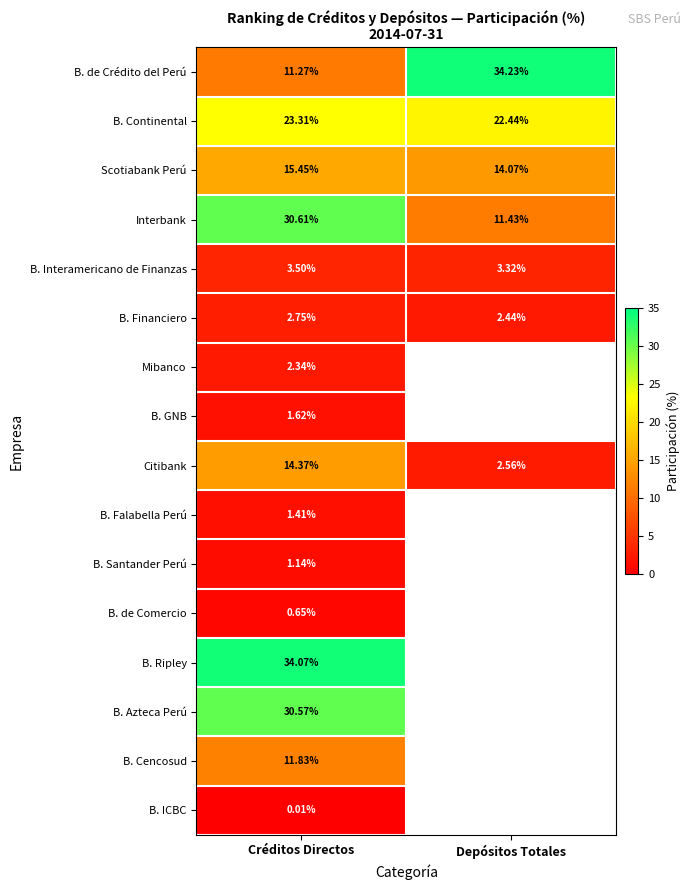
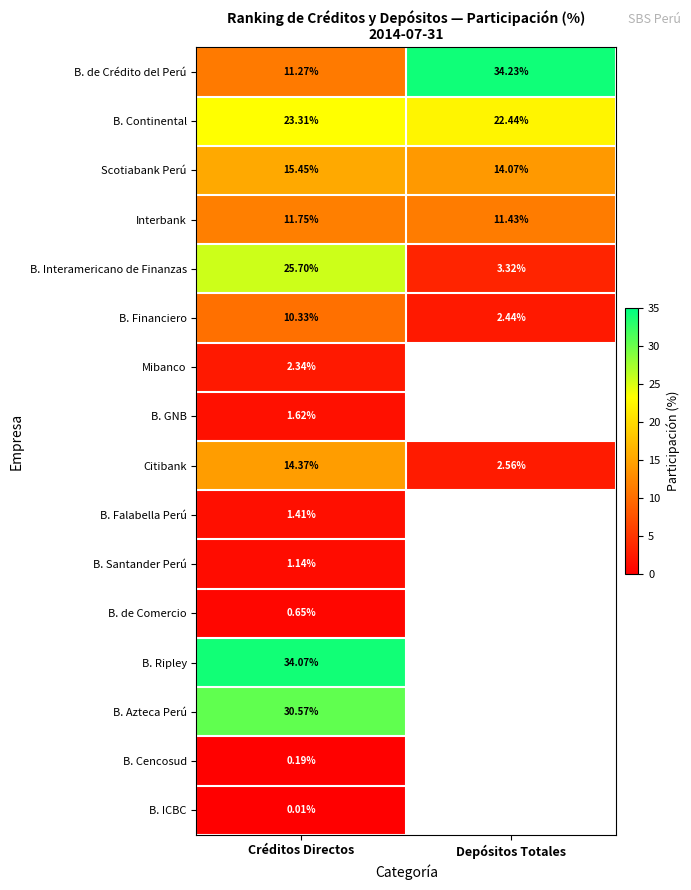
  {
    "B. de Crédito del Perú": {
      "Créditos Directos": "11.27%",
      "Depósitos Totales": "34.23%"
    },
    "B. Continental": {
      "Créditos Directos": "23.31%",
      "Depósitos Totales": "22.44%"
    },
    "Scotiabank Perú": {
      "Créditos Directos": "15.45%",
      "Depósitos Totales": "14.07%"
    },
    "Interbank": {
-     "Créditos Directos": "30.61%",
+     "Créditos Directos": "11.75%",
      "Depósitos Totales": "11.43%"
    },
    "B. Interamericano de Finanzas": {
-     "Créditos Directos": "3.50%",
+     "Créditos Directos": "25.70%",
      "Depósitos Totales": "3.32%"
    },
    "B. Financiero": {
-     "Créditos Directos": "2.75%",
+     "Créditos Directos": "10.33%",
      "Depósitos Totales": "2.44%"
    },
    "Mibanco": {
      "Créditos Directos": "2.34%"
    },
    "B. GNB": {
      "Créditos Directos": "1.62%"
    },
    "Citibank": {
      "Créditos Directos": "14.37%",
      "Depósitos Totales": "2.56%"
    },
    "B. Falabella Perú": {
      "Créditos Directos": "1.41%"
    },
    "B. Santander Perú": {
      "Créditos Directos": "1.14%"
    },
    "B. de Comercio": {
      "Créditos Directos": "0.65%"
    },
    "B. Ripley": {
      "Créditos Directos": "34.07%"
    },
    "B. Azteca Perú": {
      "Créditos Directos": "30.57%"
    },
    "B. Cencosud": {
-     "Créditos Directos": "11.83%"
+     "Créditos Directos": "0.19%"
    },
    "B. ICBC": {
      "Créditos Directos": "0.01%"
    }
  }
